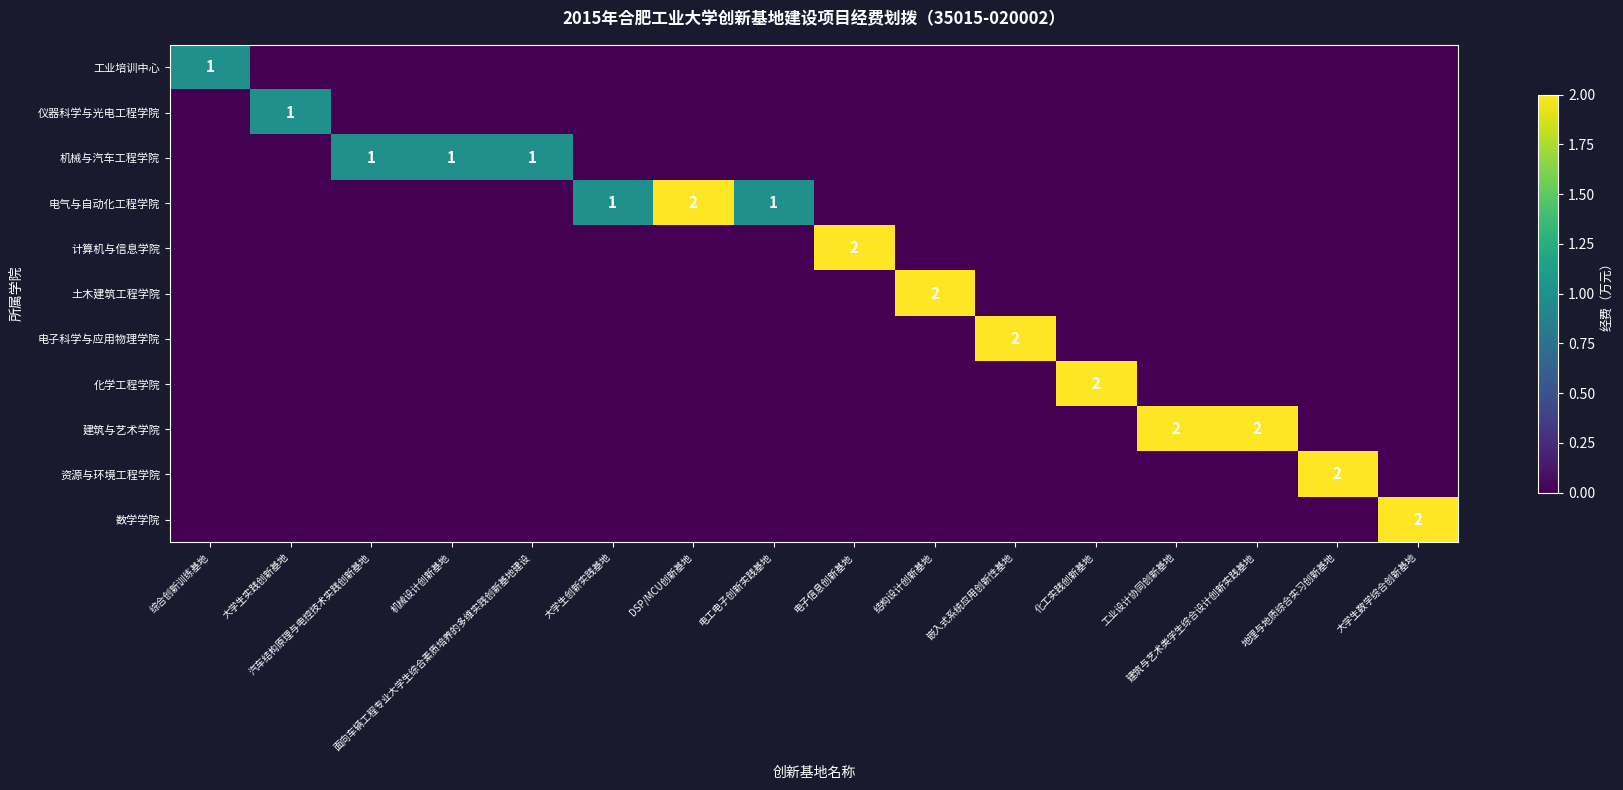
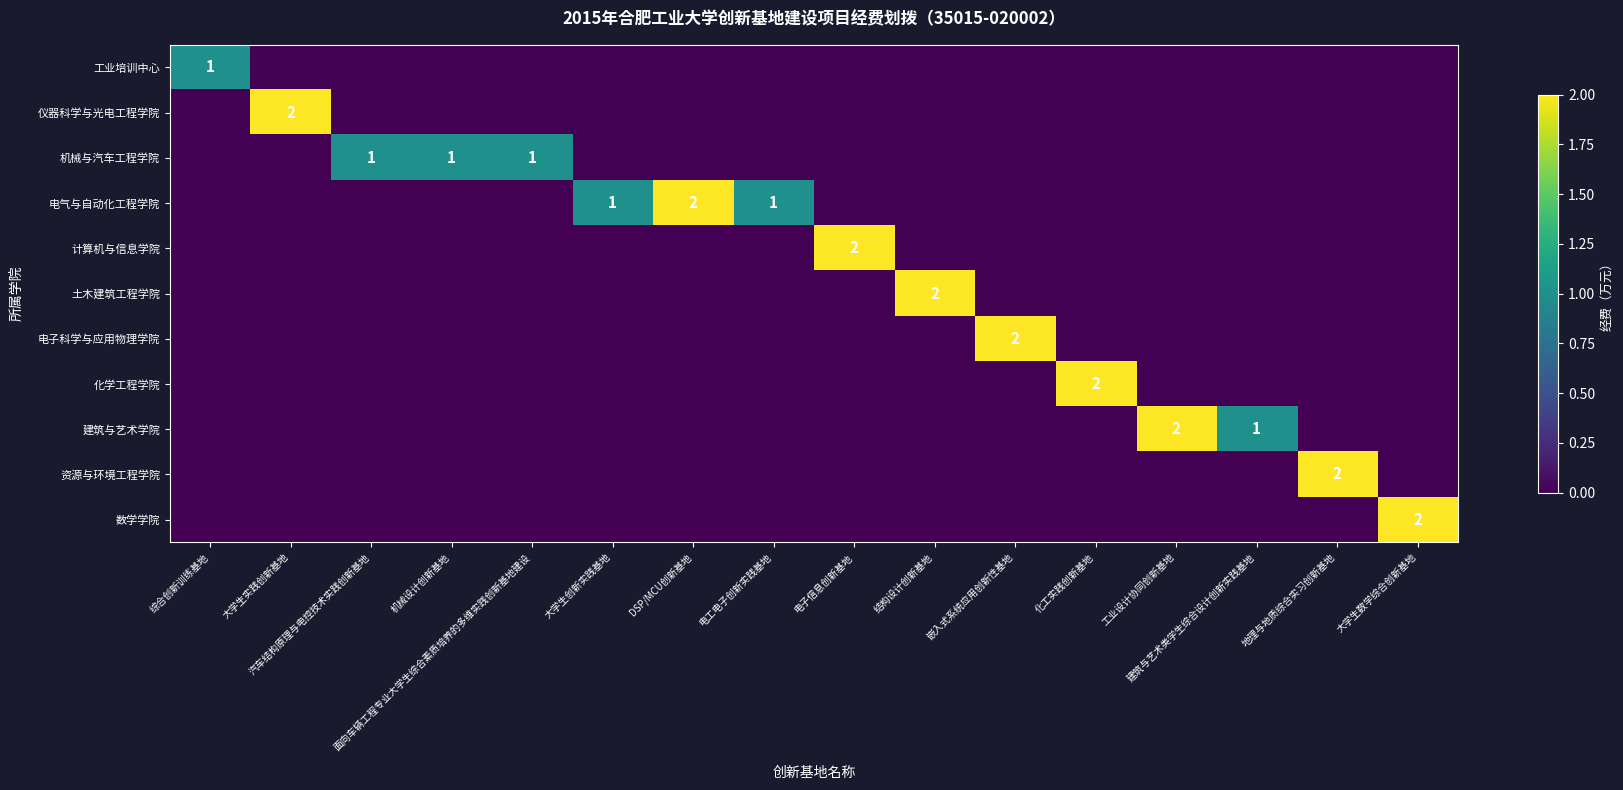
  {
    "工业培训中心": {
      "综合创新训练基地": 1
    },
    "仪器科学与光电工程学院": {
-     "大学生实践创新基地": 1
+     "大学生实践创新基地": 2
    },
    "机械与汽车工程学院": {
      "汽车结构原理与电控技术实践创新基地": 1,
      "机械设计创新基地": 1,
      "面向车辆工程专业大学生综合素质培养的多维实践创新基地建设": 1
    },
    "电气与自动化工程学院": {
      "大学生创新实践基地": 1,
      "DSP/MCU创新基地": 2,
      "电工电子创新实践基地": 1
    },
    "计算机与信息学院": {
      "电子信息创新基地": 2
    },
    "土木建筑工程学院": {
      "结构设计创新基地": 2
    },
    "电子科学与应用物理学院": {
      "嵌入式系统应用创新性基地": 2
    },
    "化学工程学院": {
      "化工实践创新基地": 2
    },
    "建筑与艺术学院": {
      "工业设计协同创新基地": 2,
-     "建筑与艺术类学生综合设计创新实践基地": 2
+     "建筑与艺术类学生综合设计创新实践基地": 1
    },
    "资源与环境工程学院": {
      "地理与地质综合实习创新基地": 2
    },
    "数学学院": {
      "大学生数学综合创新基地": 2
    }
  }
